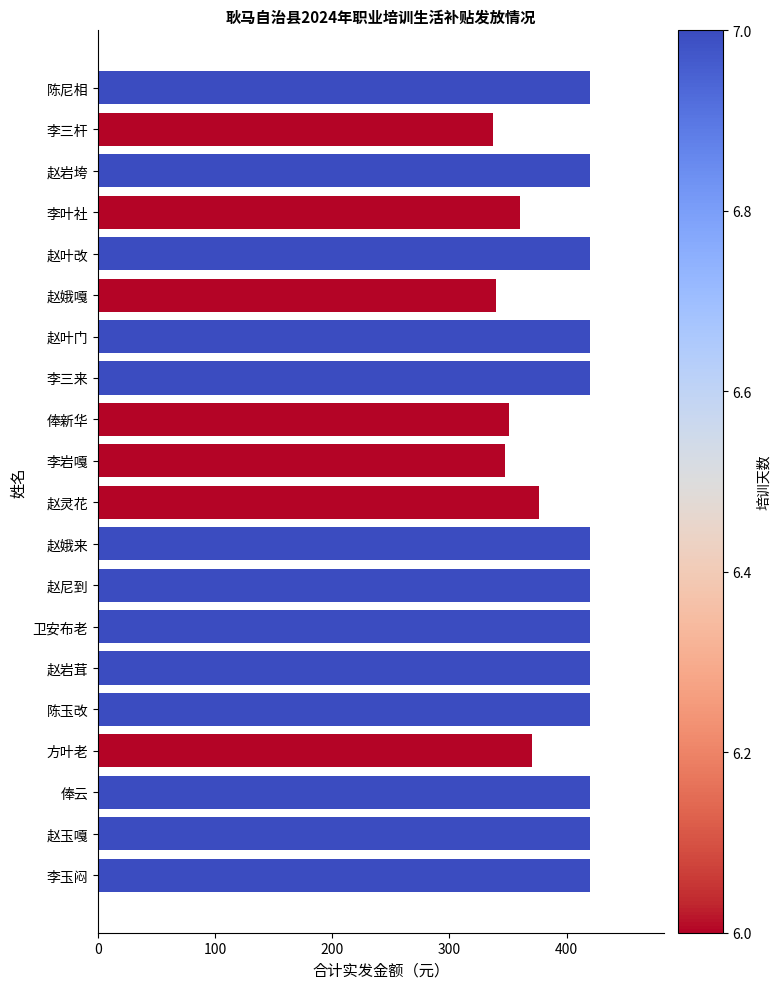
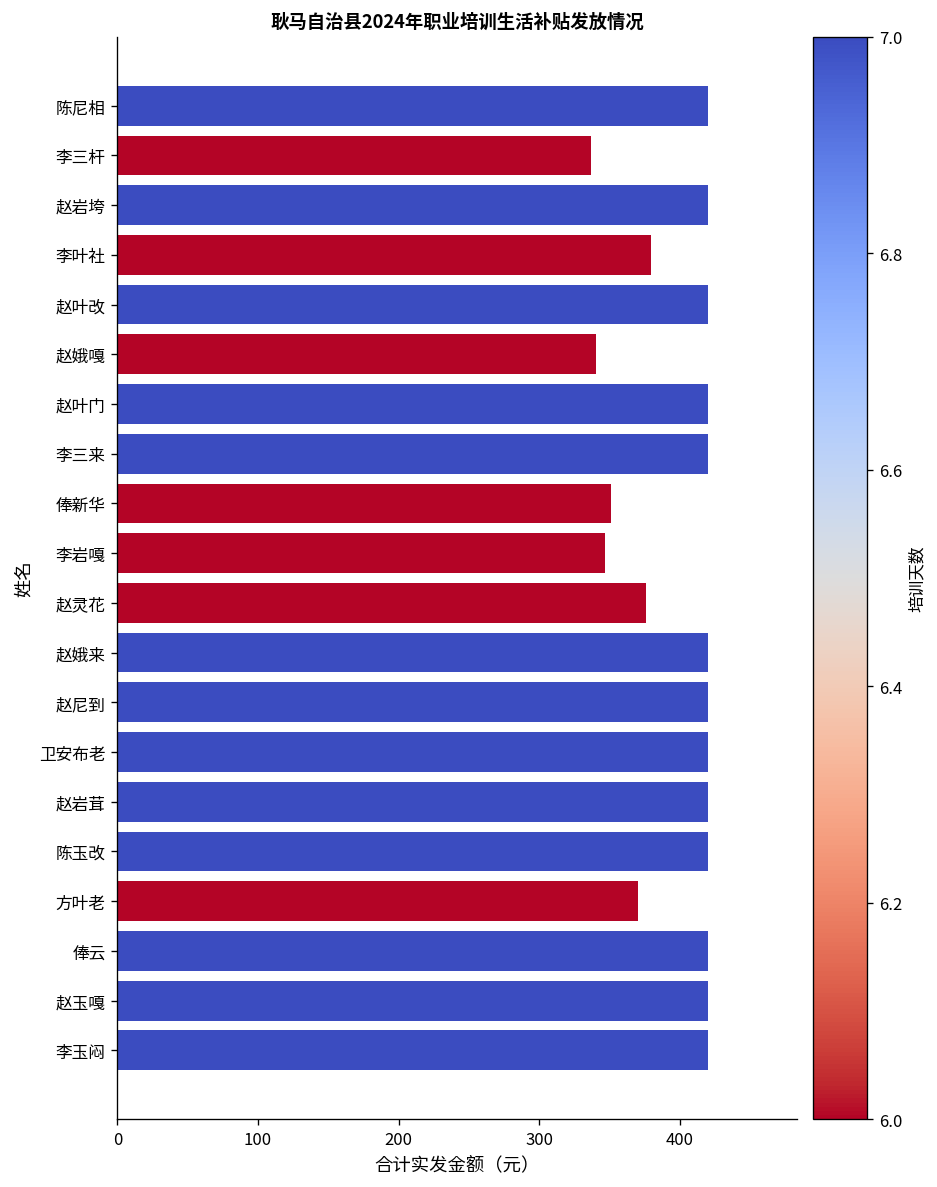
  {
    "陈尼相": 420,
    "李三杆": 337,
    "赵岩垮": 420,
-   "李叶社": 360,
+   "李叶社": 379,
    "赵叶改": 420,
    "赵娥嘎": 340,
    "赵叶门": 420,
    "李三来": 420,
    "俸新华": 351,
    "李岩嘎": 347,
    "赵灵花": 376,
    "赵娥来": 420,
    "赵尼到": 420,
    "卫安布老": 420,
    "赵岩茸": 420,
    "陈玉改": 420,
    "方叶老": 370,
    "俸云": 420,
    "赵玉嘎": 420,
    "李玉闷": 420
  }
